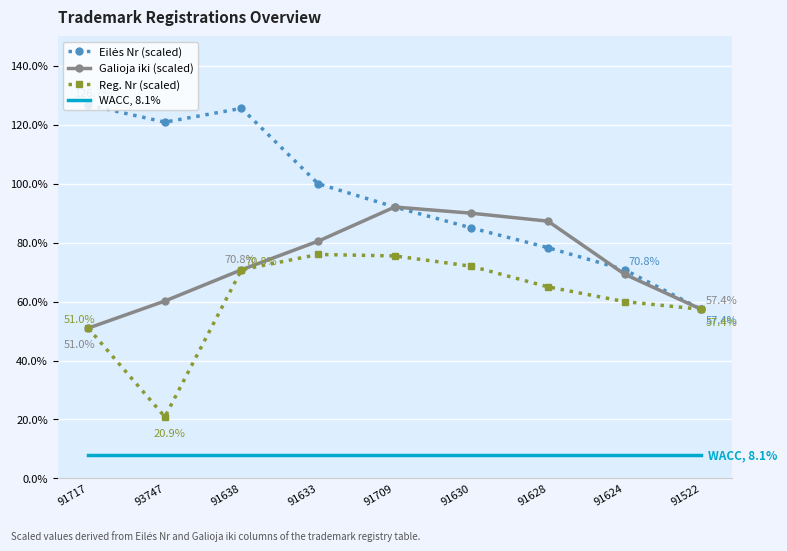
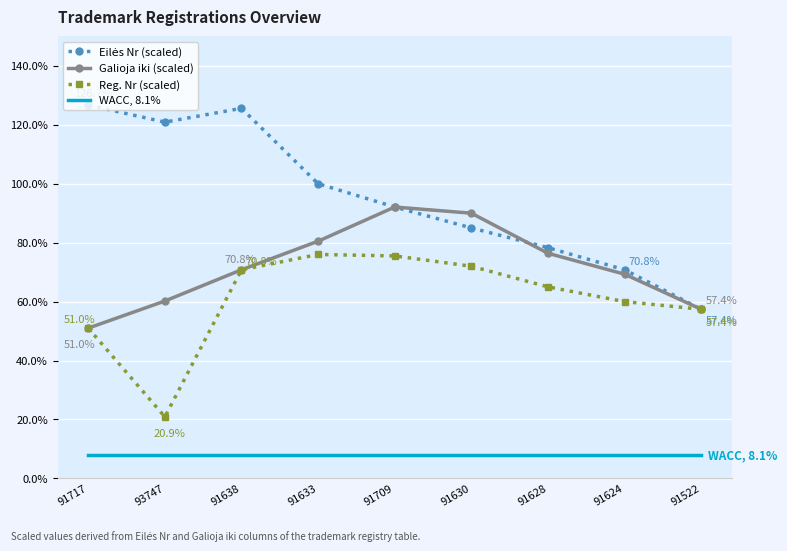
  {
    "Eilės Nr (scaled)": {
      "91624": "70.8%"
    },
    "Galioja iki (scaled)": {
      "93747": "60%",
      "91633": "81%",
      "91630": "90%",
-     "91628": "87%",
+     "91628": "76%",
      "91624": "69%"
    },
    "Reg. Nr (scaled)": {
      "93747": "20.9%"
    },
    "WACC, 8.1%": {
      "91522": "8.1%"
    }
  }
